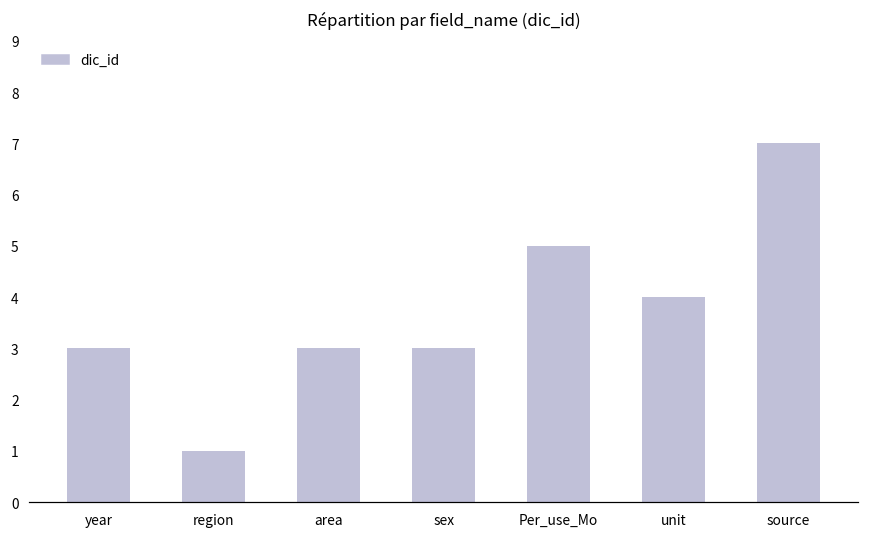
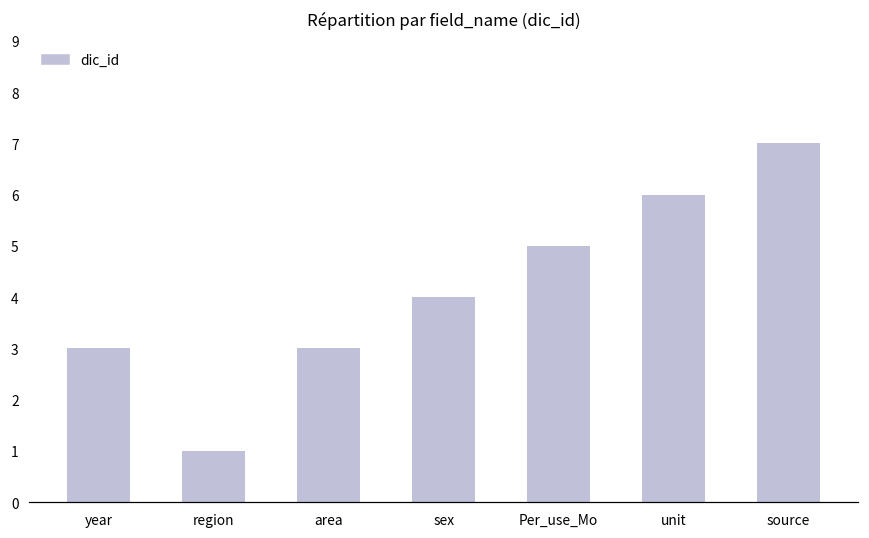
  {
    "year": 3,
    "region": 1,
    "area": 3,
-   "sex": 3,
+   "sex": 4,
    "Per_use_Mo": 5,
-   "unit": 4,
+   "unit": 6,
    "source": 7
  }
